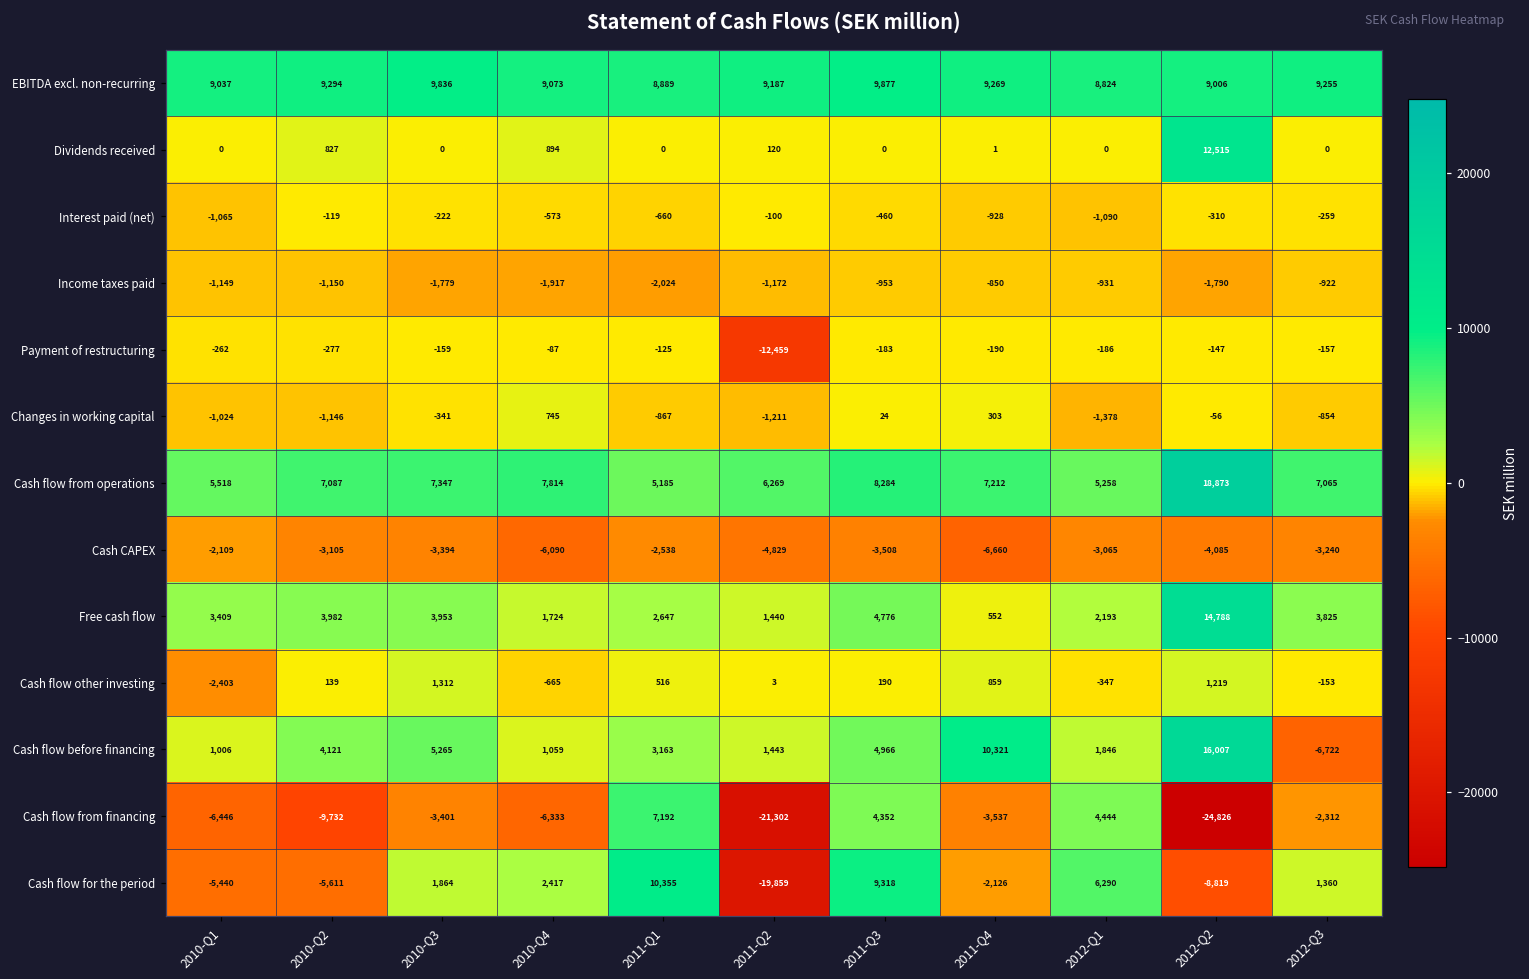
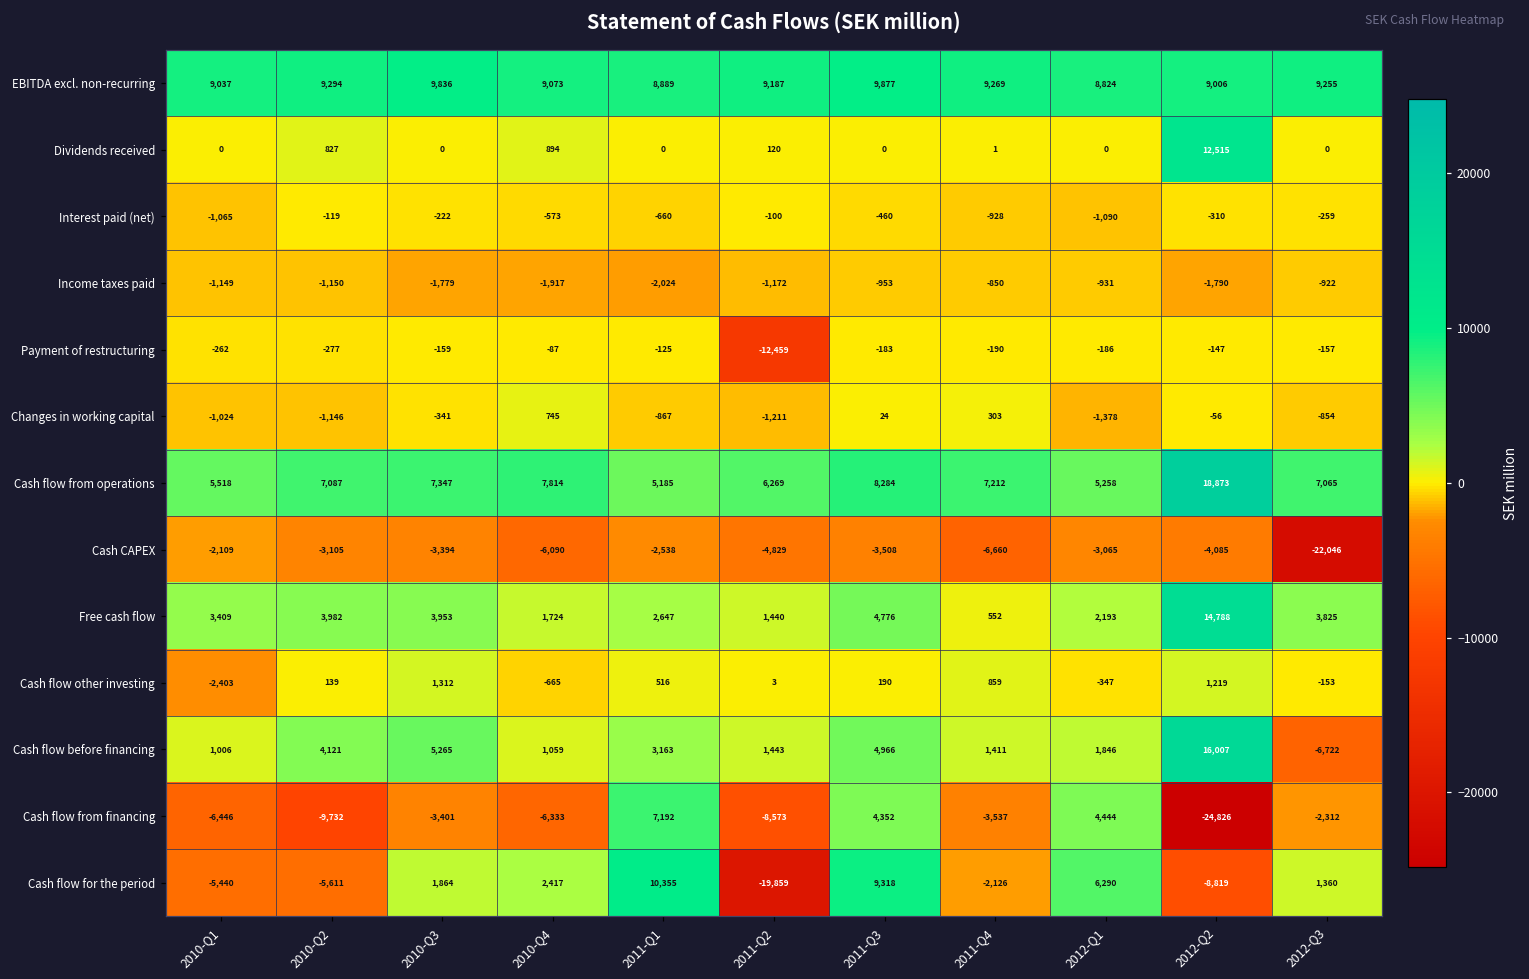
  {
    "EBITDA excl. non-recurring": {
      "2010-Q1": "9,037",
      "2010-Q2": "9,294",
      "2010-Q3": "9,836",
      "2010-Q4": "9,073",
      "2011-Q1": "8,889",
      "2011-Q2": "9,187",
      "2011-Q3": "9,877",
      "2011-Q4": "9,269",
      "2012-Q1": "8,824",
      "2012-Q2": "9,006",
      "2012-Q3": "9,255"
    },
    "Dividends received": {
      "2010-Q1": "0",
      "2010-Q2": "827",
      "2010-Q3": "0",
      "2010-Q4": "894",
      "2011-Q1": "0",
      "2011-Q2": "120",
      "2011-Q3": "0",
      "2011-Q4": "1",
      "2012-Q1": "0",
      "2012-Q2": "12,515",
      "2012-Q3": "0"
    },
    "Interest paid (net)": {
      "2010-Q1": "-1,065",
      "2010-Q2": "-119",
      "2010-Q3": "-222",
      "2010-Q4": "-573",
      "2011-Q1": "-660",
      "2011-Q2": "-100",
      "2011-Q3": "-460",
      "2011-Q4": "-928",
      "2012-Q1": "-1,090",
      "2012-Q2": "-310",
      "2012-Q3": "-259"
    },
    "Income taxes paid": {
      "2010-Q1": "-1,149",
      "2010-Q2": "-1,150",
      "2010-Q3": "-1,779",
      "2010-Q4": "-1,917",
      "2011-Q1": "-2,024",
      "2011-Q2": "-1,172",
      "2011-Q3": "-953",
      "2011-Q4": "-850",
      "2012-Q1": "-931",
      "2012-Q2": "-1,790",
      "2012-Q3": "-922"
    },
    "Payment of restructuring": {
      "2010-Q1": "-262",
      "2010-Q2": "-277",
      "2010-Q3": "-159",
      "2010-Q4": "-87",
      "2011-Q1": "-125",
      "2011-Q2": "-12,459",
      "2011-Q3": "-183",
      "2011-Q4": "-190",
      "2012-Q1": "-186",
      "2012-Q2": "-147",
      "2012-Q3": "-157"
    },
    "Changes in working capital": {
      "2010-Q1": "-1,024",
      "2010-Q2": "-1,146",
      "2010-Q3": "-341",
      "2010-Q4": "745",
      "2011-Q1": "-867",
      "2011-Q2": "-1,211",
      "2011-Q3": "24",
      "2011-Q4": "303",
      "2012-Q1": "-1,378",
      "2012-Q2": "-56",
      "2012-Q3": "-854"
    },
    "Cash flow from operations": {
      "2010-Q1": "5,518",
      "2010-Q2": "7,087",
      "2010-Q3": "7,347",
      "2010-Q4": "7,814",
      "2011-Q1": "5,185",
      "2011-Q2": "6,269",
      "2011-Q3": "8,284",
      "2011-Q4": "7,212",
      "2012-Q1": "5,258",
      "2012-Q2": "18,873",
      "2012-Q3": "7,065"
    },
    "Cash CAPEX": {
      "2010-Q1": "-2,109",
      "2010-Q2": "-3,105",
      "2010-Q3": "-3,394",
      "2010-Q4": "-6,090",
      "2011-Q1": "-2,538",
      "2011-Q2": "-4,829",
      "2011-Q3": "-3,508",
      "2011-Q4": "-6,660",
      "2012-Q1": "-3,065",
      "2012-Q2": "-4,085",
-     "2012-Q3": "-3,240"
+     "2012-Q3": "-22,046"
    },
    "Free cash flow": {
      "2010-Q1": "3,409",
      "2010-Q2": "3,982",
      "2010-Q3": "3,953",
      "2010-Q4": "1,724",
      "2011-Q1": "2,647",
      "2011-Q2": "1,440",
      "2011-Q3": "4,776",
      "2011-Q4": "552",
      "2012-Q1": "2,193",
      "2012-Q2": "14,788",
      "2012-Q3": "3,825"
    },
    "Cash flow other investing": {
      "2010-Q1": "-2,403",
      "2010-Q2": "139",
      "2010-Q3": "1,312",
      "2010-Q4": "-665",
      "2011-Q1": "516",
      "2011-Q2": "3",
      "2011-Q3": "190",
      "2011-Q4": "859",
      "2012-Q1": "-347",
      "2012-Q2": "1,219",
      "2012-Q3": "-153"
    },
    "Cash flow before financing": {
      "2010-Q1": "1,006",
      "2010-Q2": "4,121",
      "2010-Q3": "5,265",
      "2010-Q4": "1,059",
      "2011-Q1": "3,163",
      "2011-Q2": "1,443",
      "2011-Q3": "4,966",
-     "2011-Q4": "10,321",
+     "2011-Q4": "1,411",
      "2012-Q1": "1,846",
      "2012-Q2": "16,007",
      "2012-Q3": "-6,722"
    },
    "Cash flow from financing": {
      "2010-Q1": "-6,446",
      "2010-Q2": "-9,732",
      "2010-Q3": "-3,401",
      "2010-Q4": "-6,333",
      "2011-Q1": "7,192",
-     "2011-Q2": "-21,302",
+     "2011-Q2": "-8,573",
      "2011-Q3": "4,352",
      "2011-Q4": "-3,537",
      "2012-Q1": "4,444",
      "2012-Q2": "-24,826",
      "2012-Q3": "-2,312"
    },
    "Cash flow for the period": {
      "2010-Q1": "-5,440",
      "2010-Q2": "-5,611",
      "2010-Q3": "1,864",
      "2010-Q4": "2,417",
      "2011-Q1": "10,355",
      "2011-Q2": "-19,859",
      "2011-Q3": "9,318",
      "2011-Q4": "-2,126",
      "2012-Q1": "6,290",
      "2012-Q2": "-8,819",
      "2012-Q3": "1,360"
    }
  }
